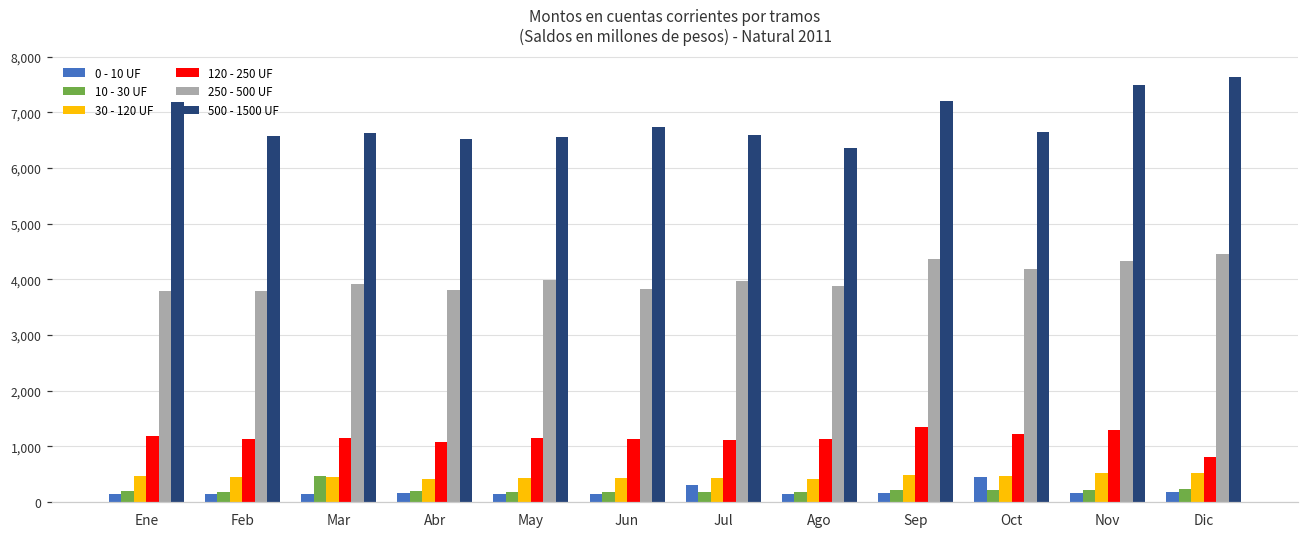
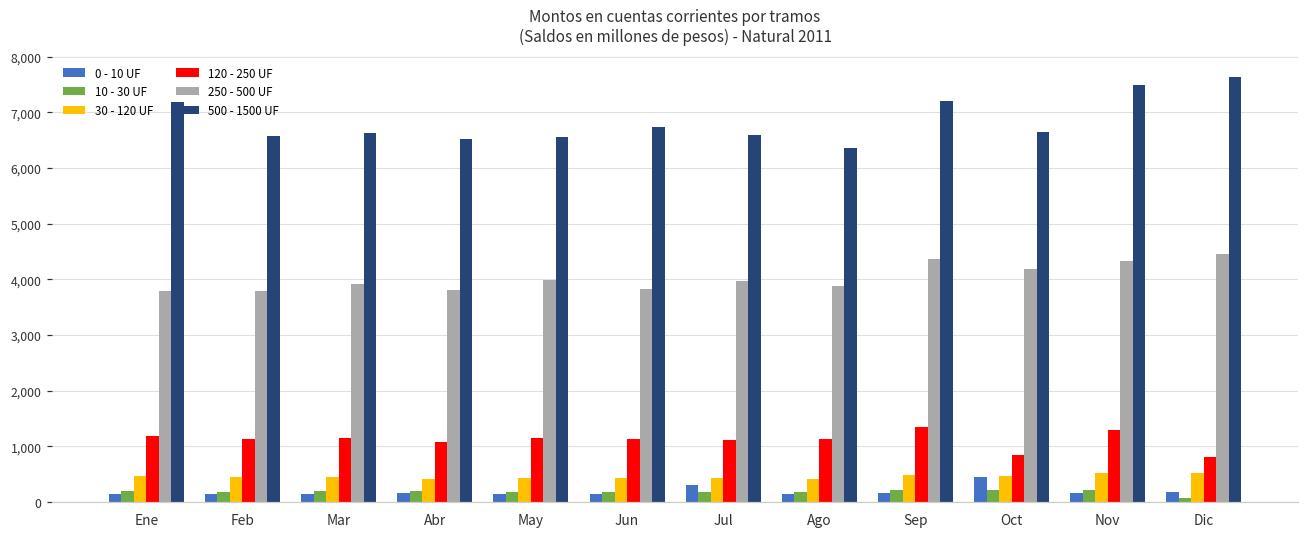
  {
    "0 - 10 UF": {
      "Ene": "100",
      "Feb": "100",
      "Mar": "100",
      "Abr": "200",
      "May": "100",
      "Jun": "100",
      "Jul": "300",
      "Ago": "100",
      "Sep": "200",
      "Oct": "400",
      "Nov": "200",
      "Dic": "200"
    },
    "10 - 30 UF": {
      "Ene": "200",
      "Feb": "200",
-     "Mar": "500",
+     "Mar": "200",
      "Abr": "200",
      "May": "200",
      "Jun": "200",
      "Jul": "200",
      "Ago": "200",
      "Sep": "200",
      "Oct": "200",
      "Nov": "200",
-     "Dic": "200"
+     "Dic": "100"
    },
    "30 - 120 UF": {
      "Ene": "500",
      "Feb": "400",
      "Mar": "400",
      "Abr": "400",
      "May": "400",
      "Jun": "400",
      "Jul": "400",
      "Ago": "400",
      "Sep": "500",
      "Oct": "500",
      "Nov": "500",
      "Dic": "500"
    },
    "120 - 250 UF": {
      "Ene": "1,200",
      "Feb": "1,100",
      "Mar": "1,100",
      "Abr": "1,100",
      "May": "1,100",
      "Jun": "1,100",
      "Jul": "1,100",
      "Ago": "1,100",
      "Sep": "1,300",
-     "Oct": "1,200",
+     "Oct": "800",
      "Nov": "1,300",
      "Dic": "800"
    },
    "250 - 500 UF": {
      "Ene": "3,800",
      "Feb": "3,800",
      "Mar": "3,900",
      "Abr": "3,800",
      "May": "4,000",
      "Jun": "3,800",
      "Jul": "4,000",
      "Ago": "3,900",
      "Sep": "4,400",
      "Oct": "4,200",
      "Nov": "4,300",
      "Dic": "4,400"
    },
    "500 - 1500 UF": {
      "Ene": "7,200",
      "Feb": "6,600",
      "Mar": "6,600",
      "Abr": "6,500",
      "May": "6,600",
      "Jun": "6,700",
      "Jul": "6,600",
      "Ago": "6,400",
      "Sep": "7,200",
      "Oct": "6,700",
      "Nov": "7,500",
      "Dic": "7,600"
    }
  }
